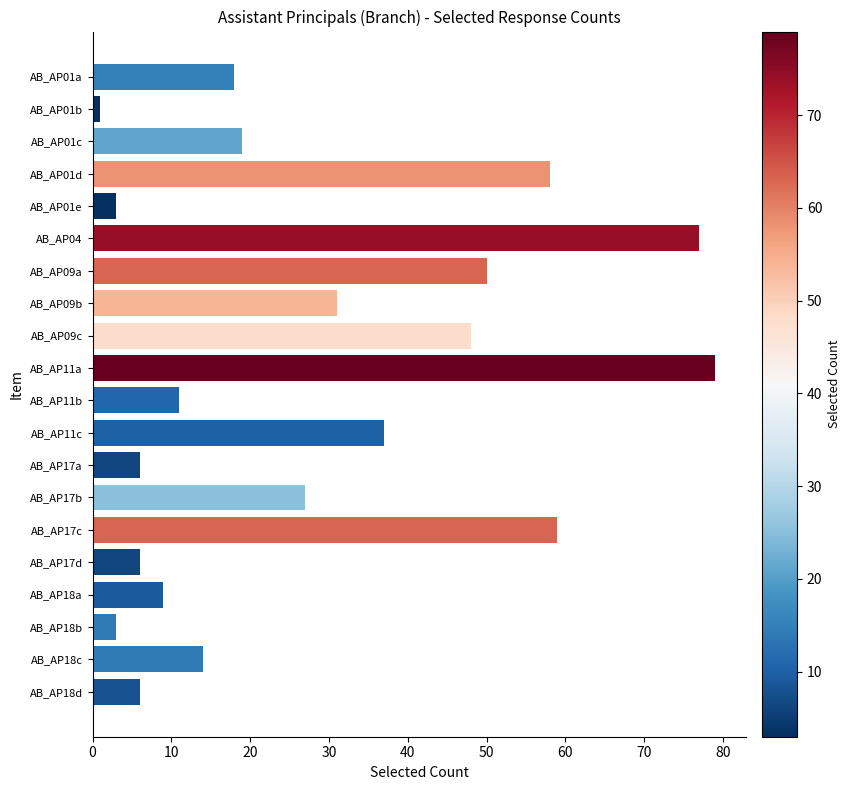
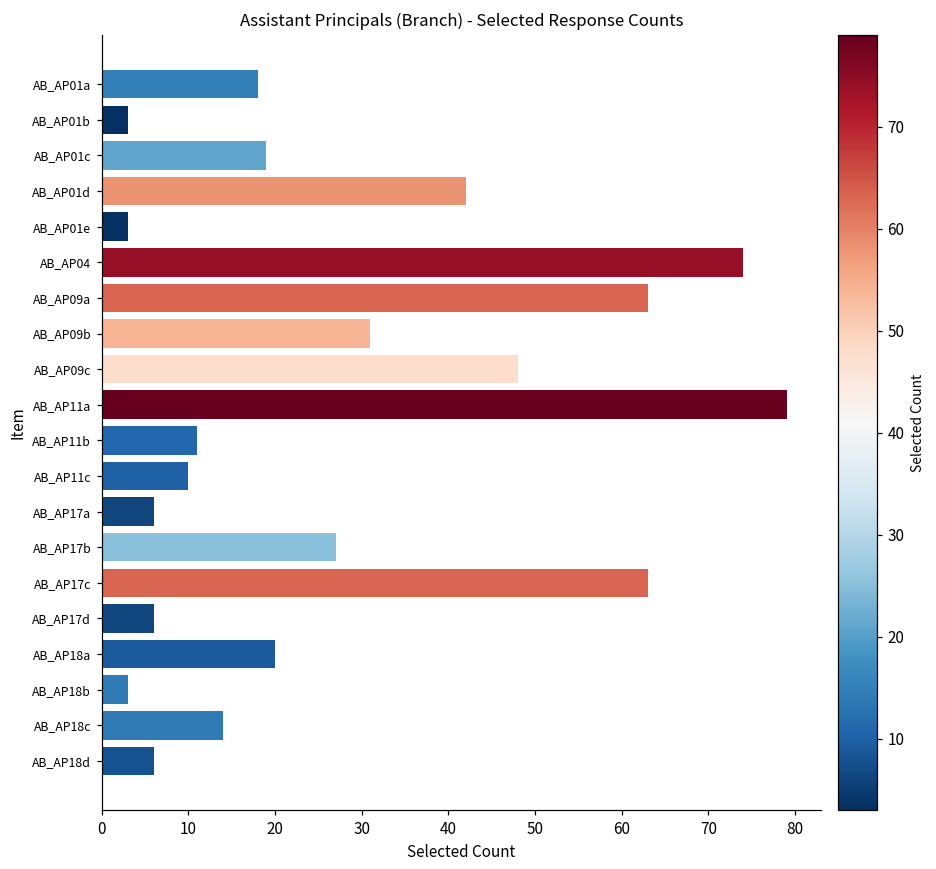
  {
    "AB_AP01a": 18,
-   "AB_AP01b": 1,
+   "AB_AP01b": 3,
    "AB_AP01c": 19,
-   "AB_AP01d": 58,
+   "AB_AP01d": 42,
    "AB_AP01e": 3,
-   "AB_AP04": 77,
-   "AB_AP09a": 50,
+   "AB_AP04": 74,
+   "AB_AP09a": 63,
    "AB_AP09b": 31,
    "AB_AP09c": 48,
    "AB_AP11a": 79,
    "AB_AP11b": 11,
-   "AB_AP11c": 37,
+   "AB_AP11c": 10,
    "AB_AP17a": 6,
    "AB_AP17b": 27,
-   "AB_AP17c": 59,
+   "AB_AP17c": 63,
    "AB_AP17d": 6,
-   "AB_AP18a": 9,
+   "AB_AP18a": 20,
    "AB_AP18b": 3,
    "AB_AP18c": 14,
    "AB_AP18d": 6
  }
